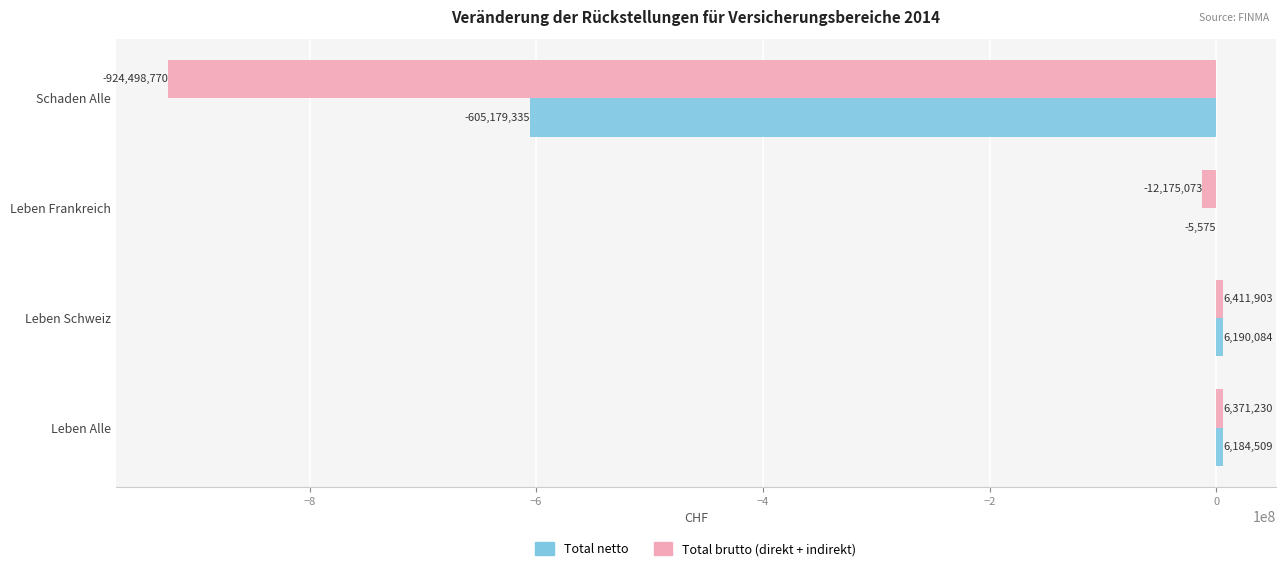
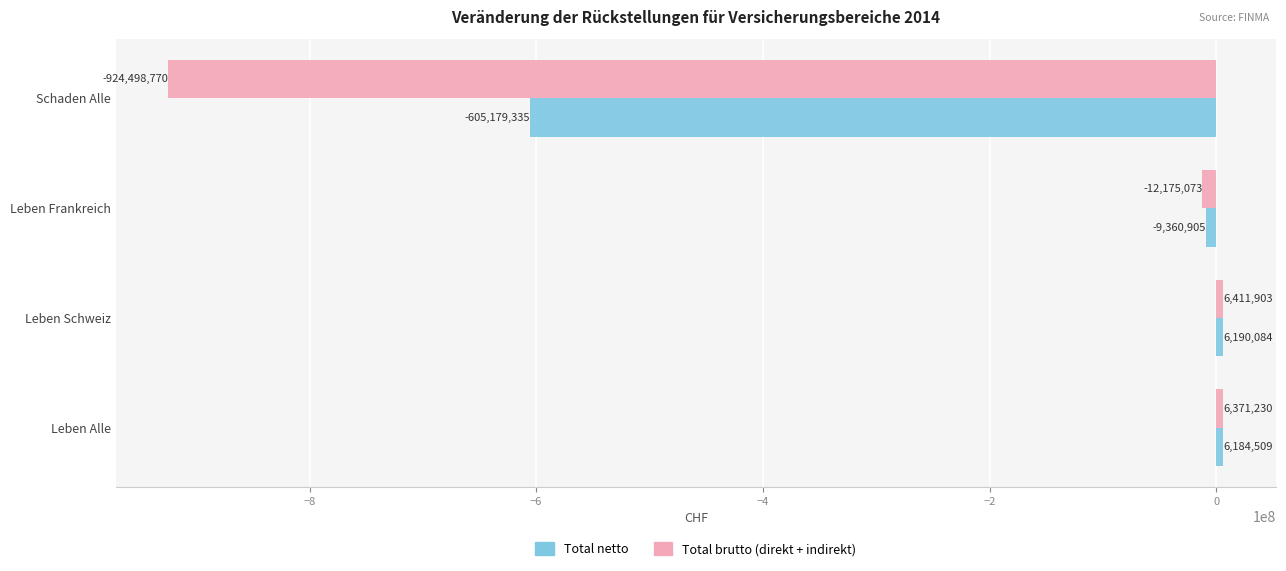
  {
    "Total netto": {
      "Schaden Alle": "-605,179,335",
-     "Leben Frankreich": "-5,575",
+     "Leben Frankreich": "-9,360,905",
      "Leben Schweiz": "6,190,084",
      "Leben Alle": "6,184,509"
    },
    "Total brutto (direkt + indirekt)": {
      "Schaden Alle": "-924,498,770",
      "Leben Frankreich": "-12,175,073",
      "Leben Schweiz": "6,411,903",
      "Leben Alle": "6,371,230"
    }
  }
